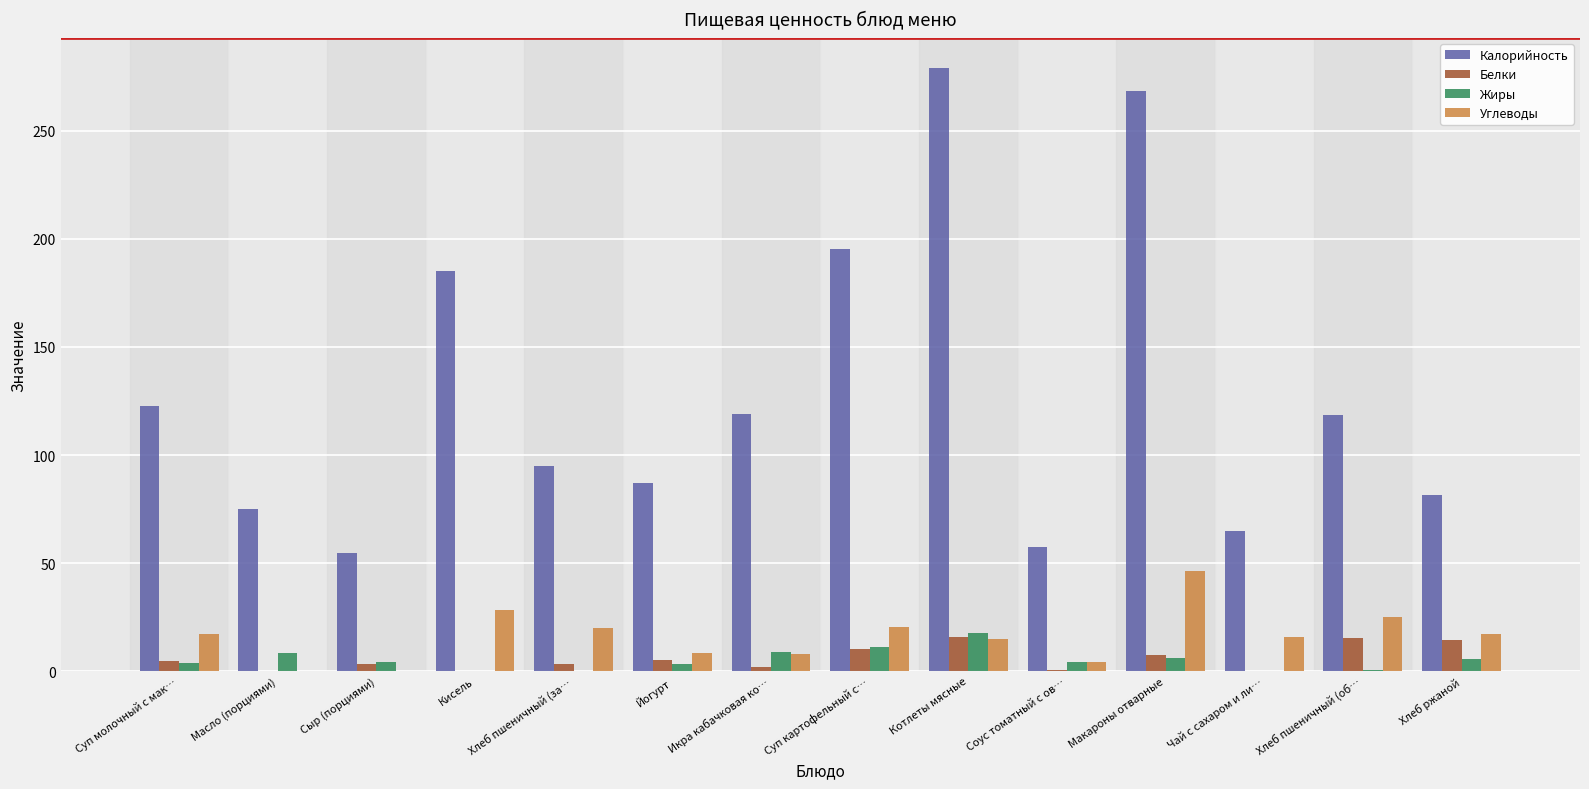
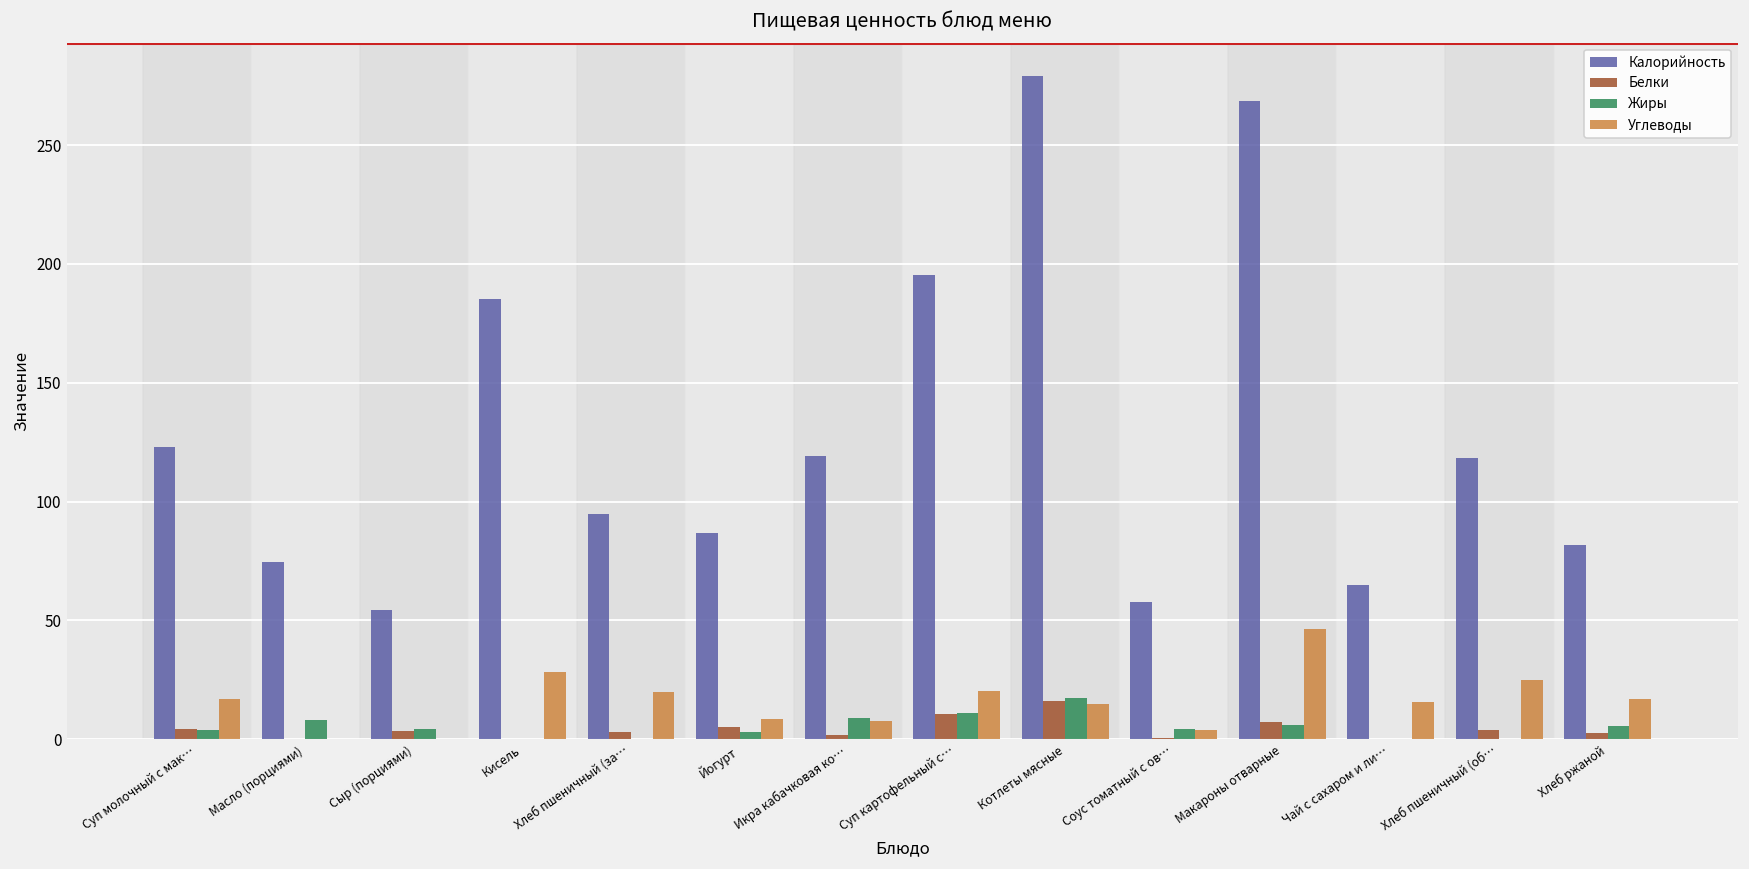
  {
    "Калорийность": {
      "Суп молочный с мак…": 123,
      "Масло (порциями)": 75,
      "Сыр (порциями)": 55,
      "Кисель": 185,
      "Хлеб пшеничный (за…": 95,
      "Йогурт": 87,
      "Икра кабачковая ко…": 119,
      "Суп картофельный с…": 196,
      "Котлеты мясные": 279,
      "Соус томатный с ов…": 58,
      "Макароны отварные": 268,
      "Чай с сахаром и ли…": 65,
      "Хлеб пшеничный (об…": 118,
      "Хлеб ржаной": 82
    },
    "Белки": {
      "Суп молочный с мак…": 5,
      "Сыр (порциями)": 3,
      "Кисель": 0,
      "Хлеб пшеничный (за…": 3,
      "Йогурт": 5,
      "Икра кабачковая ко…": 2,
      "Суп картофельный с…": 10,
      "Котлеты мясные": 16,
      "Макароны отварные": 7,
-     "Хлеб пшеничный (об…": 15,
-     "Хлеб ржаной": 15
+     "Хлеб пшеничный (об…": 4,
+     "Хлеб ржаной": 3
    },
    "Жиры": {
      "Суп молочный с мак…": 4,
      "Масло (порциями)": 8,
      "Сыр (порциями)": 4,
      "Кисель": 0,
      "Йогурт": 3,
      "Икра кабачковая ко…": 9,
      "Суп картофельный с…": 11,
      "Котлеты мясные": 17,
      "Соус томатный с ов…": 4,
      "Макароны отварные": 6,
      "Хлеб ржаной": 6
    },
    "Углеводы": {
      "Суп молочный с мак…": 17,
      "Кисель": 28,
      "Хлеб пшеничный (за…": 20,
      "Йогурт": 9,
      "Икра кабачковая ко…": 8,
      "Суп картофельный с…": 21,
      "Котлеты мясные": 15,
      "Соус томатный с ов…": 4,
      "Макароны отварные": 46,
      "Чай с сахаром и ли…": 16,
      "Хлеб пшеничный (об…": 25,
      "Хлеб ржаной": 17
    }
  }
